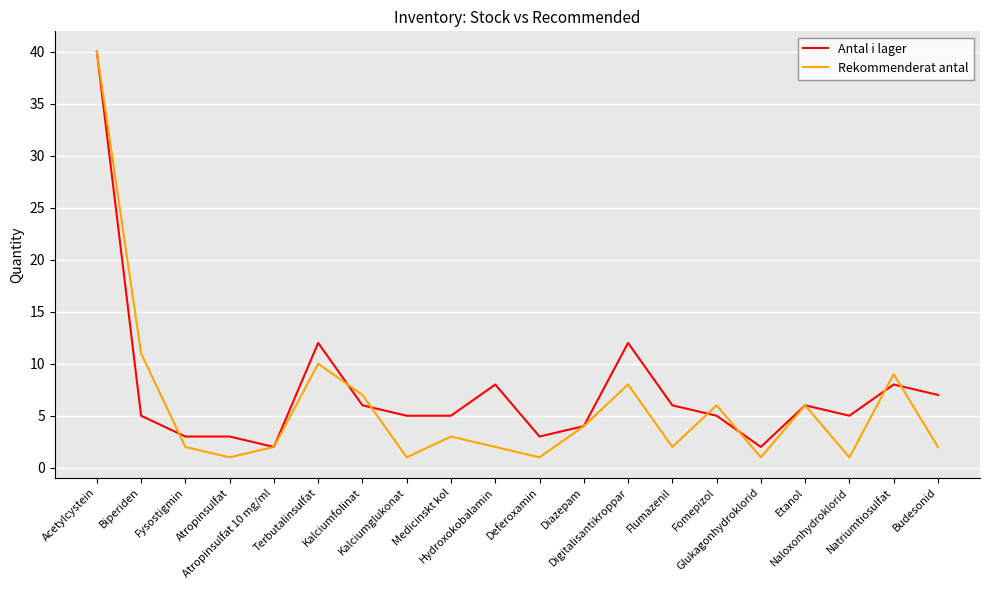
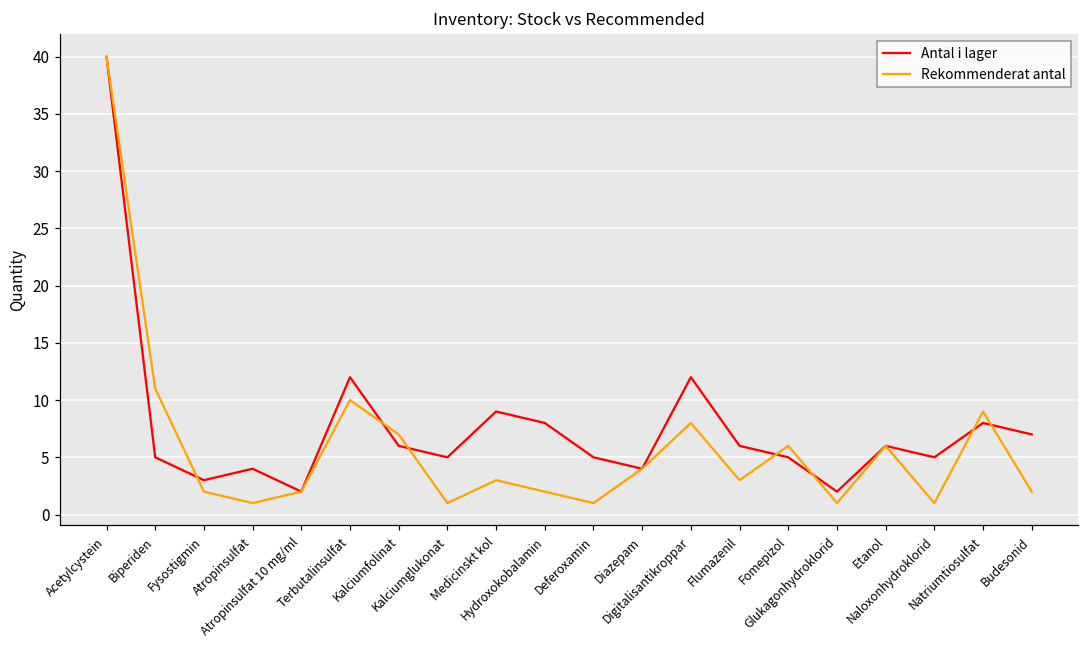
  {
    "Antal i lager": {
      "Biperiden": 5,
      "Fysostigmin": 3,
-     "Atropinsulfat": 3,
+     "Atropinsulfat": 4,
      "Terbutalinsulfat": 12,
      "Kalciumfolinat": 6,
      "Kalciumglukonat": 5,
-     "Medicinskt kol": 5,
+     "Medicinskt kol": 9,
      "Hydroxokobalamin": 8,
-     "Deferoxamin": 3,
+     "Deferoxamin": 5,
      "Digitalisantikroppar": 12,
      "Flumazenil": 6,
      "Fomepizol": 5,
      "Glukagonhydroklorid": 2,
      "Naloxonhydroklorid": 5,
      "Natriumtiosulfat": 8,
      "Budesonid": 7
    },
    "Rekommenderat antal": {
      "Biperiden": 11,
      "Fysostigmin": 2,
      "Atropinsulfat": 1,
      "Terbutalinsulfat": 10,
      "Kalciumfolinat": 7,
      "Kalciumglukonat": 1,
      "Medicinskt kol": 3,
      "Hydroxokobalamin": 2,
      "Deferoxamin": 1,
      "Digitalisantikroppar": 8,
-     "Flumazenil": 2,
+     "Flumazenil": 3,
      "Fomepizol": 6,
      "Glukagonhydroklorid": 1,
      "Naloxonhydroklorid": 1,
      "Natriumtiosulfat": 9,
      "Budesonid": 2
    }
  }
